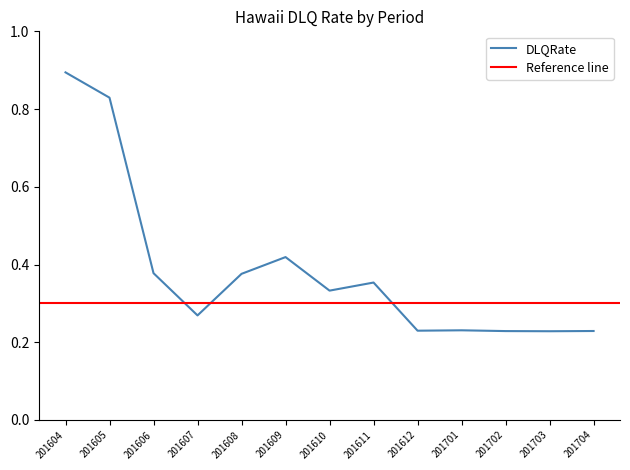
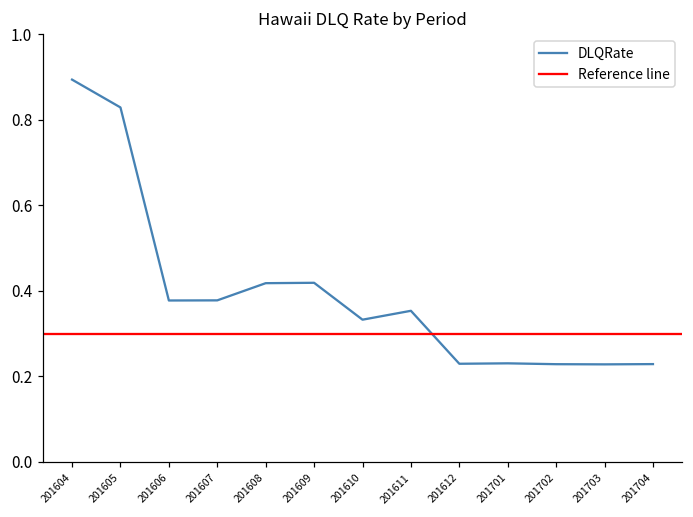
  {
    "201604": 0.89,
    "201605": 0.83,
    "201606": 0.38,
-   "201607": 0.27,
-   "201608": 0.38,
+   "201607": 0.38,
+   "201608": 0.42,
    "201609": 0.42,
    "201610": 0.33,
    "201611": 0.35,
    "201612": 0.23,
    "201701": 0.23,
    "201702": 0.23,
    "201703": 0.23,
    "201704": 0.23
  }
